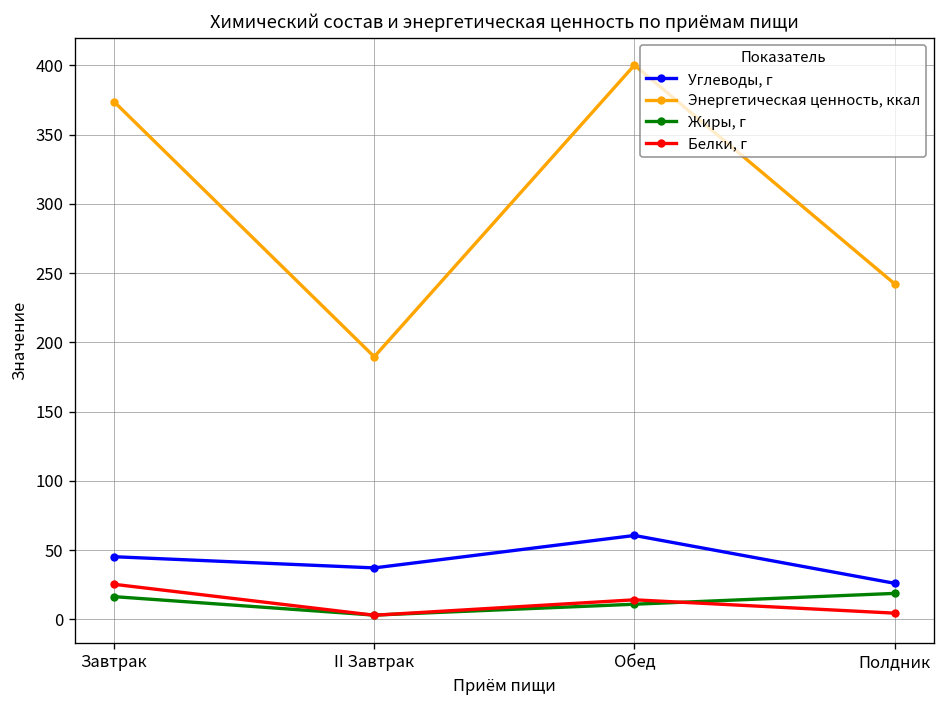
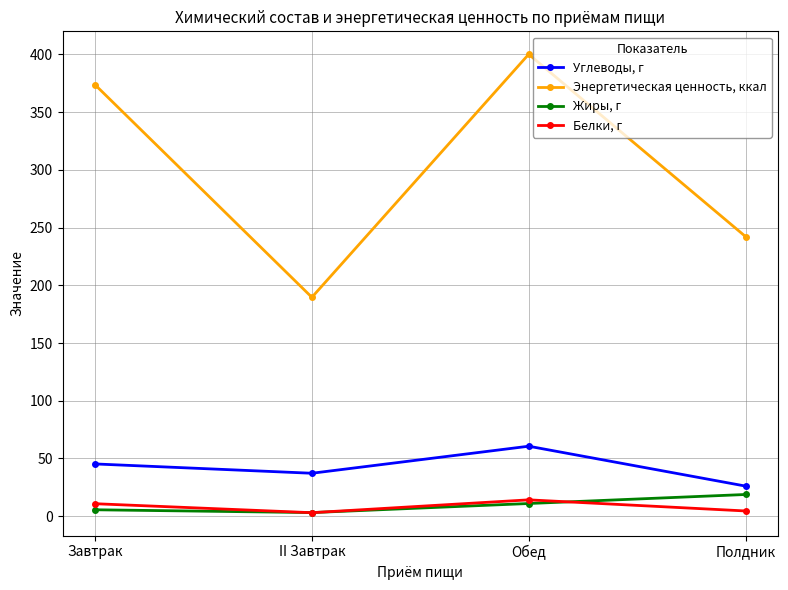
  {
    "Углеводы, г": {
      "Завтрак": 45,
      "II Завтрак": 37,
      "Обед": 61,
      "Полдник": 26
    },
    "Энергетическая ценность, ккал": {
      "Завтрак": 374,
      "II Завтрак": 190,
      "Обед": 400,
      "Полдник": 242
    },
    "Жиры, г": {
-     "Завтрак": 16,
+     "Завтрак": 6,
      "Обед": 11,
      "Полдник": 19
    },
    "Белки, г": {
-     "Завтрак": 25,
+     "Завтрак": 11,
      "Обед": 14,
      "Полдник": 5
    }
  }
